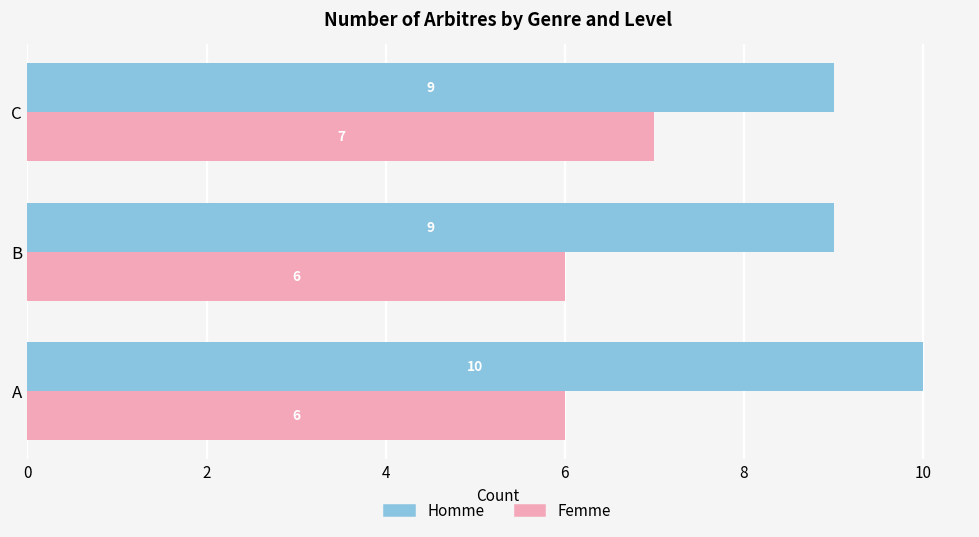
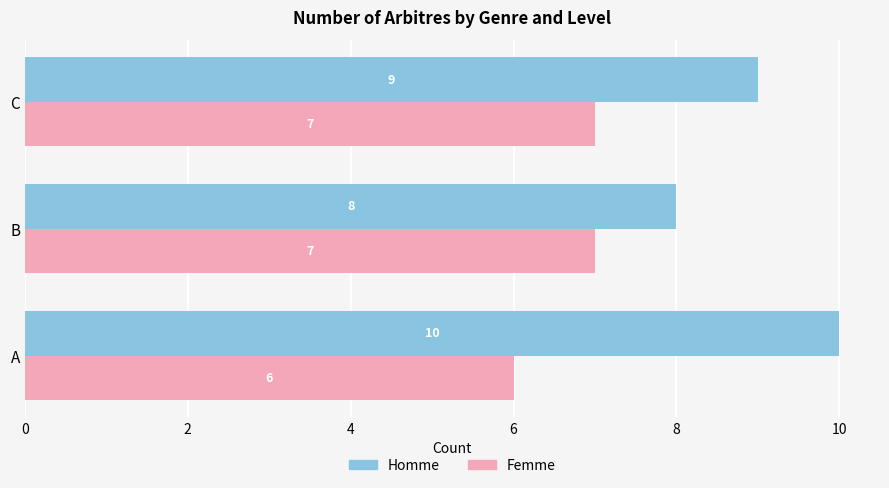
  {
    "Homme": {
      "C": 9,
-     "B": 9,
+     "B": 8,
      "A": 10
    },
    "Femme": {
      "C": 7,
-     "B": 6,
+     "B": 7,
      "A": 6
    }
  }
